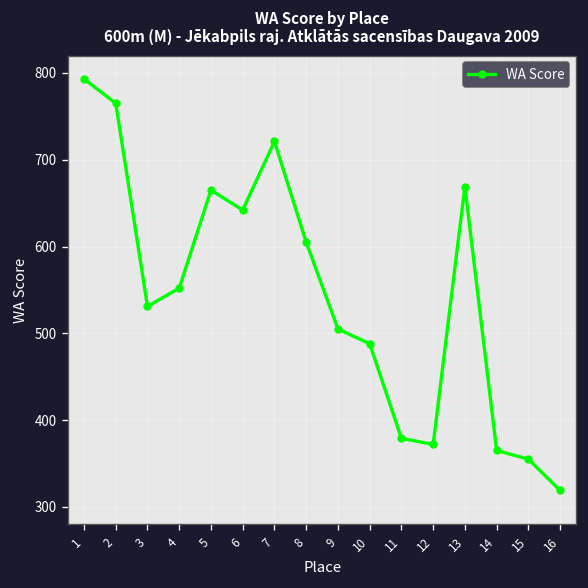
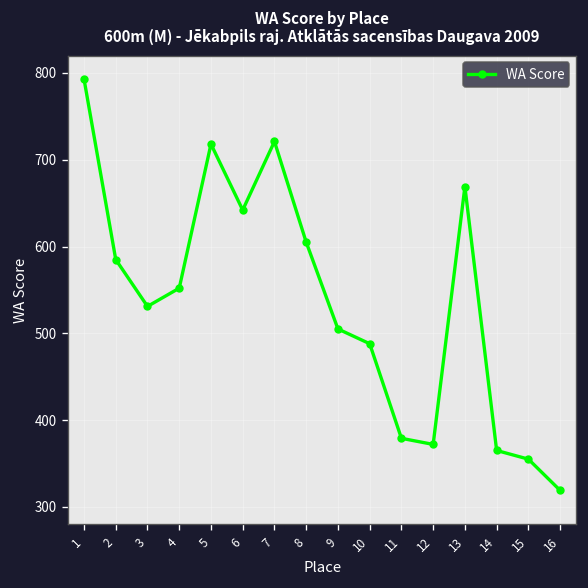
  {
    "1": 790,
-   "2": 770,
+   "2": 590,
    "3": 530,
    "4": 550,
-   "5": 670,
+   "5": 720,
    "6": 640,
    "7": 720,
    "8": 610,
    "9": 510,
    "10": 490,
    "11": 380,
    "12": 370,
    "13": 670,
    "14": 370,
    "15": 360,
    "16": 320
  }
